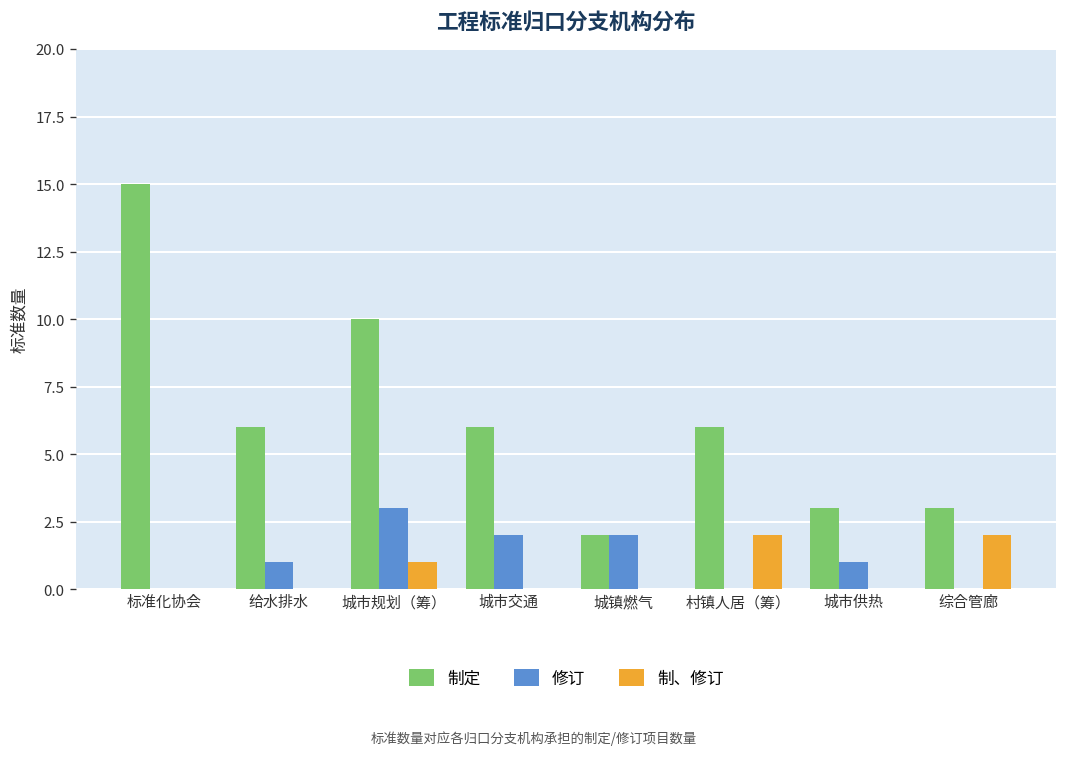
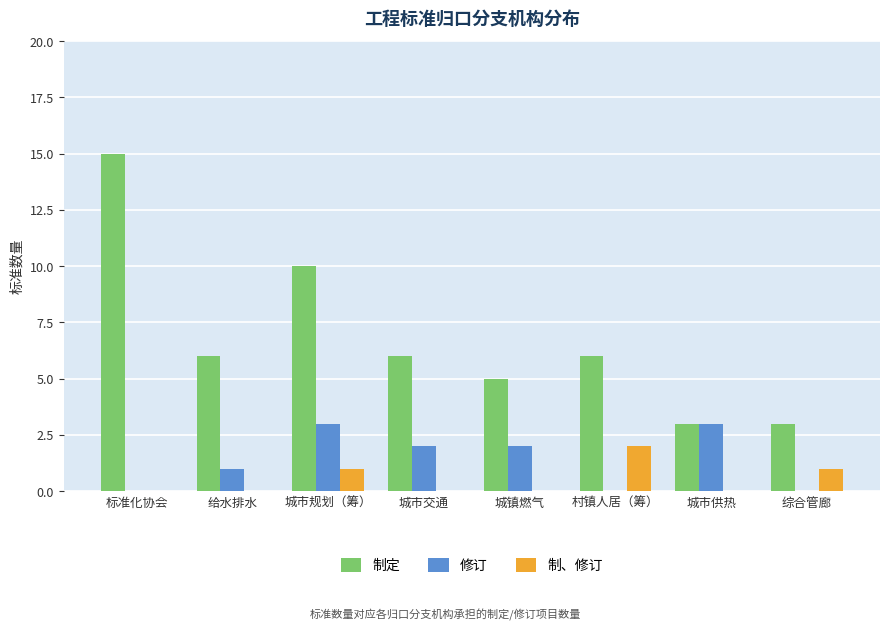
  {
    "制定": {
      "标准化协会": 15,
      "给水排水": 6,
      "城市规划（筹）": 10,
      "城市交通": 6,
-     "城镇燃气": 2,
+     "城镇燃气": 5,
      "村镇人居（筹）": 6,
      "城市供热": 3,
      "综合管廊": 3
    },
    "修订": {
      "标准化协会": 0,
      "给水排水": 1,
      "城市规划（筹）": 3,
      "城市交通": 2,
      "城镇燃气": 2,
      "村镇人居（筹）": 0,
-     "城市供热": 1,
+     "城市供热": 3,
      "综合管廊": 0
    },
    "制、修订": {
      "标准化协会": 0,
      "给水排水": 0,
      "城市规划（筹）": 1,
      "城市交通": 0,
      "城镇燃气": 0,
      "村镇人居（筹）": 2,
      "城市供热": 0,
-     "综合管廊": 2
+     "综合管廊": 1
    }
  }
